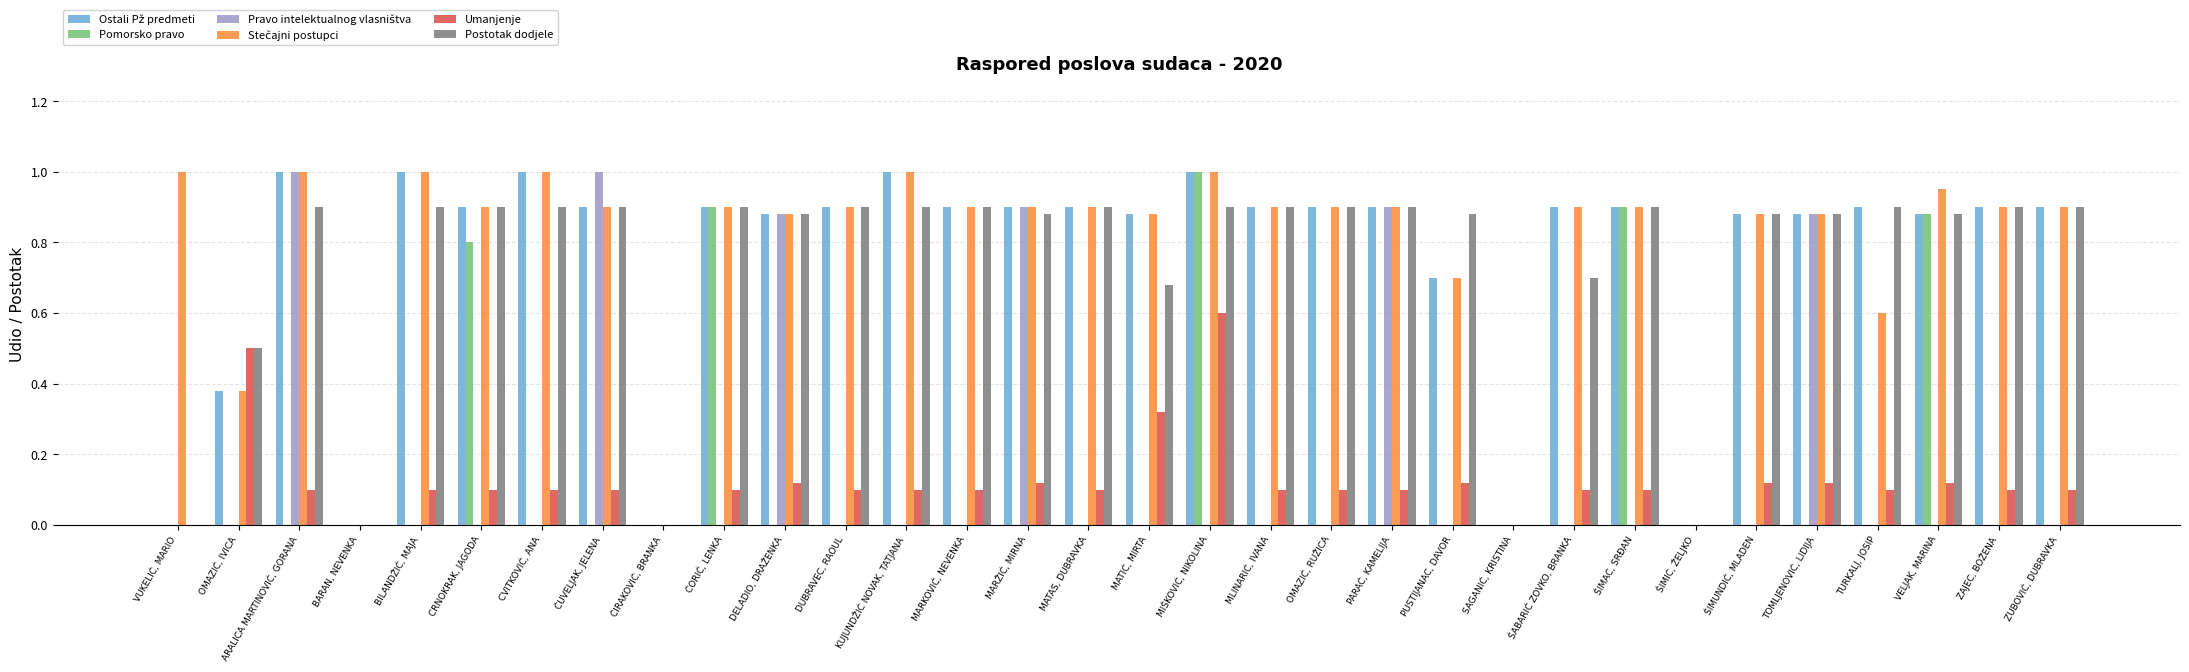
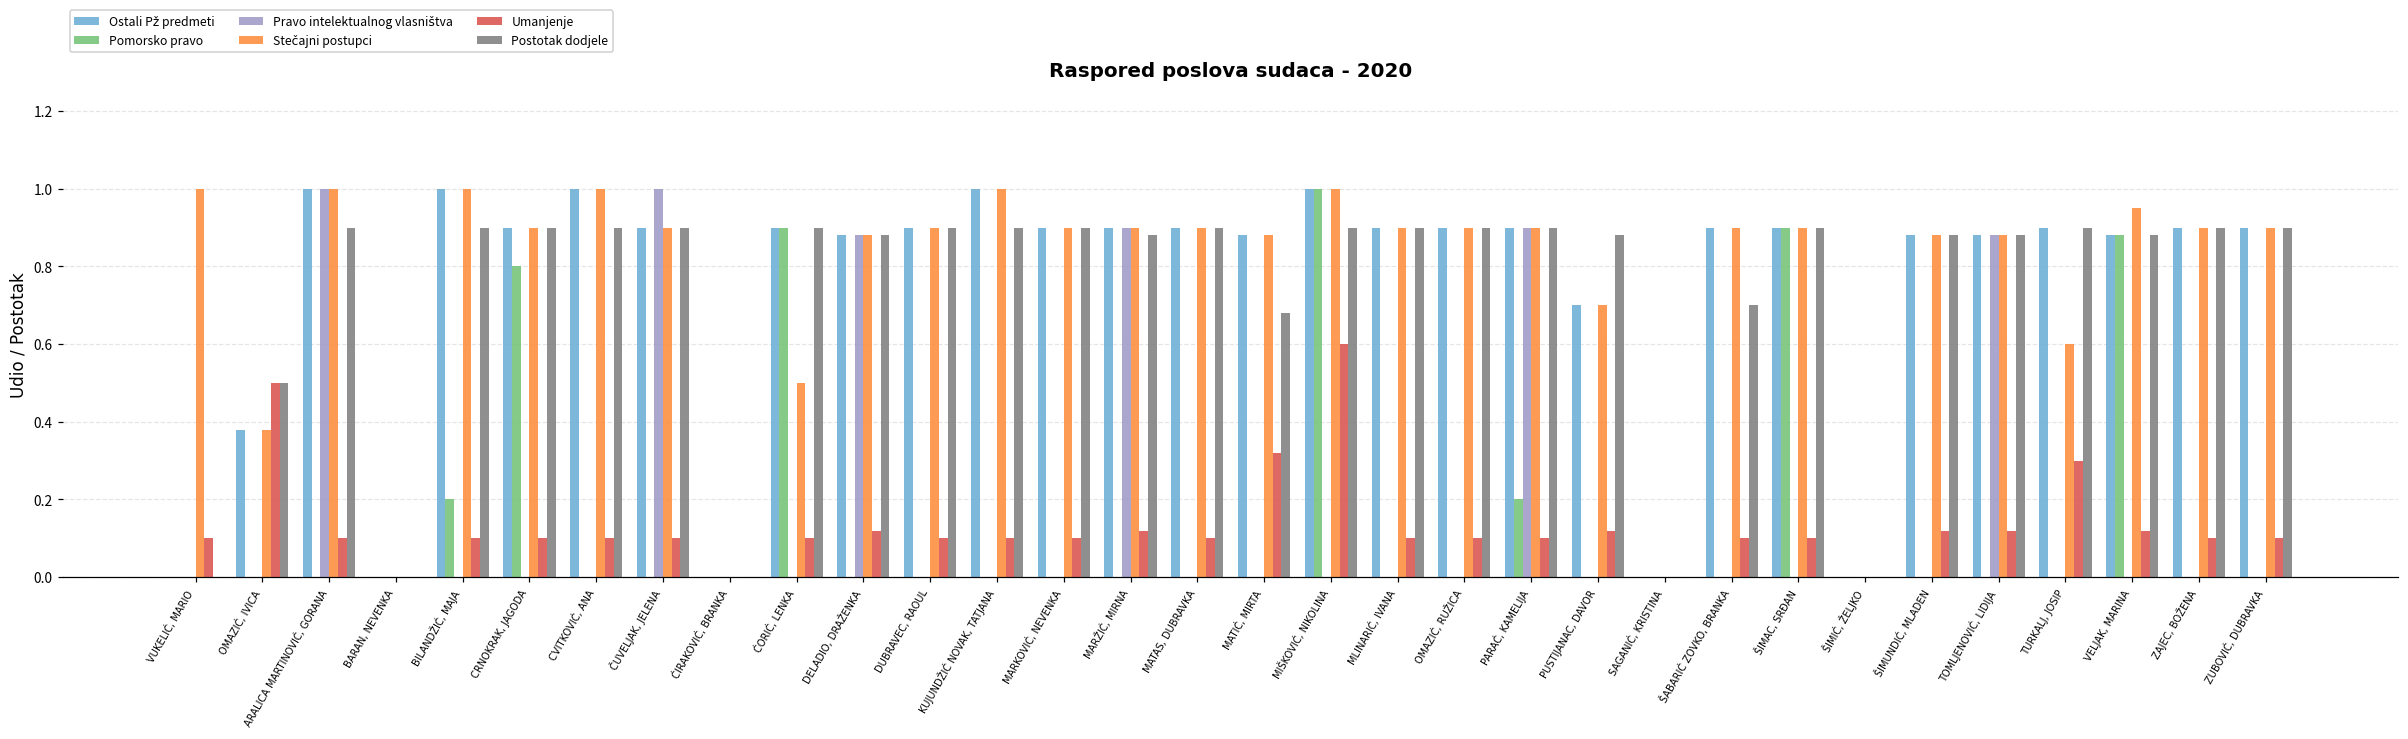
  {
    "Pomorsko pravo": {
      "VUKELIĆ, MARIO": 0.0,
      "OMAZIĆ, IVICA": 0.0,
      "ARALICA MARTINOVIĆ, GORANA": 0.0,
      "BARAN, NEVENKA": 0.0,
-     "BILANDŽIĆ, MAJA": 0.0,
+     "BILANDŽIĆ, MAJA": 0.2,
      "CRNOKRAK, JAGODA": 0.8,
      "CVITKOVIĆ, ANA": 0.0,
      "ČUVELJAK, JELENA": 0.0,
      "ĆIRAKOVIĆ, BRANKA": 0.0,
      "ĆORIĆ, LENKA": 0.9,
      "DELADIO, DRAŽENKA": 0.0,
      "DUBRAVEC, RAOUL": 0.0,
      "KUJUNDŽIĆ NOVAK, TATJANA": 0.0,
      "MARKOVIĆ, NEVENKA": 0.0,
      "MARŽIĆ, MIRNA": 0.0,
      "MATAS, DUBRAVKA": 0.0,
      "MATIĆ, MIRTA": 0.0,
      "MIŠKOVIĆ, NIKOLINA": 1.0,
      "MLINARIĆ, IVANA": 0.0,
      "OMAZIĆ, RUŽICA": 0.0,
-     "PARAĆ, KAMELIJA": 0.0,
+     "PARAĆ, KAMELIJA": 0.2,
      "PUSTIJANAC, DAVOR": 0.0,
      "SAGANIĆ, KRISTINA": 0.0,
      "ŠABARIĆ ZOVKO, BRANKA": 0.0,
      "ŠIMAC, SRĐAN": 0.9,
      "ŠIMIĆ, ŽELJKO": 0.0,
      "ŠIMUNDIĆ, MLADEN": 0.0,
      "TOMLJENOVIĆ, LIDIJA": 0.0,
      "TURKALJ, JOSIP": 0.0,
      "VELJAK, MARINA": 0.88,
      "ZAJEC, BOŽENA": 0.0,
      "ZUBOVIĆ, DUBRAVKA": 0.0
    },
    "Stečajni postupci": {
      "VUKELIĆ, MARIO": 1.0,
      "OMAZIĆ, IVICA": 0.38,
      "ARALICA MARTINOVIĆ, GORANA": 1.0,
      "BARAN, NEVENKA": 0.0,
      "BILANDŽIĆ, MAJA": 1.0,
      "CRNOKRAK, JAGODA": 0.9,
      "CVITKOVIĆ, ANA": 1.0,
      "ČUVELJAK, JELENA": 0.9,
      "ĆIRAKOVIĆ, BRANKA": 0.0,
-     "ĆORIĆ, LENKA": 0.9,
+     "ĆORIĆ, LENKA": 0.5,
      "DELADIO, DRAŽENKA": 0.88,
      "DUBRAVEC, RAOUL": 0.9,
      "KUJUNDŽIĆ NOVAK, TATJANA": 1.0,
      "MARKOVIĆ, NEVENKA": 0.9,
      "MARŽIĆ, MIRNA": 0.9,
      "MATAS, DUBRAVKA": 0.9,
      "MATIĆ, MIRTA": 0.88,
      "MIŠKOVIĆ, NIKOLINA": 1.0,
      "MLINARIĆ, IVANA": 0.9,
      "OMAZIĆ, RUŽICA": 0.9,
      "PARAĆ, KAMELIJA": 0.9,
      "PUSTIJANAC, DAVOR": 0.7,
      "SAGANIĆ, KRISTINA": 0.0,
      "ŠABARIĆ ZOVKO, BRANKA": 0.9,
      "ŠIMAC, SRĐAN": 0.9,
      "ŠIMIĆ, ŽELJKO": 0.0,
      "ŠIMUNDIĆ, MLADEN": 0.88,
      "TOMLJENOVIĆ, LIDIJA": 0.88,
      "TURKALJ, JOSIP": 0.6,
      "VELJAK, MARINA": 0.95,
      "ZAJEC, BOŽENA": 0.9,
      "ZUBOVIĆ, DUBRAVKA": 0.9
    },
    "Umanjenje": {
-     "VUKELIĆ, MARIO": 0.0,
+     "VUKELIĆ, MARIO": 0.1,
      "OMAZIĆ, IVICA": 0.5,
      "ARALICA MARTINOVIĆ, GORANA": 0.1,
      "BARAN, NEVENKA": 0.0,
      "BILANDŽIĆ, MAJA": 0.1,
      "CRNOKRAK, JAGODA": 0.1,
      "CVITKOVIĆ, ANA": 0.1,
      "ČUVELJAK, JELENA": 0.1,
      "ĆIRAKOVIĆ, BRANKA": 0.0,
      "ĆORIĆ, LENKA": 0.1,
      "DELADIO, DRAŽENKA": 0.12,
      "DUBRAVEC, RAOUL": 0.1,
      "KUJUNDŽIĆ NOVAK, TATJANA": 0.1,
      "MARKOVIĆ, NEVENKA": 0.1,
      "MARŽIĆ, MIRNA": 0.12,
      "MATAS, DUBRAVKA": 0.1,
      "MATIĆ, MIRTA": 0.32,
      "MIŠKOVIĆ, NIKOLINA": 0.6,
      "MLINARIĆ, IVANA": 0.1,
      "OMAZIĆ, RUŽICA": 0.1,
      "PARAĆ, KAMELIJA": 0.1,
      "PUSTIJANAC, DAVOR": 0.12,
      "SAGANIĆ, KRISTINA": 0.0,
      "ŠABARIĆ ZOVKO, BRANKA": 0.1,
      "ŠIMAC, SRĐAN": 0.1,
      "ŠIMIĆ, ŽELJKO": 0.0,
      "ŠIMUNDIĆ, MLADEN": 0.12,
      "TOMLJENOVIĆ, LIDIJA": 0.12,
-     "TURKALJ, JOSIP": 0.1,
+     "TURKALJ, JOSIP": 0.3,
      "VELJAK, MARINA": 0.12,
      "ZAJEC, BOŽENA": 0.1,
      "ZUBOVIĆ, DUBRAVKA": 0.1
    },
    "Postotak dodjele": {
      "VUKELIĆ, MARIO": 0.0,
      "OMAZIĆ, IVICA": 0.5,
      "ARALICA MARTINOVIĆ, GORANA": 0.9,
      "BARAN, NEVENKA": 0.0,
      "BILANDŽIĆ, MAJA": 0.9,
      "CRNOKRAK, JAGODA": 0.9,
      "CVITKOVIĆ, ANA": 0.9,
      "ČUVELJAK, JELENA": 0.9,
      "ĆIRAKOVIĆ, BRANKA": 0.0,
      "ĆORIĆ, LENKA": 0.9,
      "DELADIO, DRAŽENKA": 0.88,
      "DUBRAVEC, RAOUL": 0.9,
      "KUJUNDŽIĆ NOVAK, TATJANA": 0.9,
      "MARKOVIĆ, NEVENKA": 0.9,
      "MARŽIĆ, MIRNA": 0.88,
      "MATAS, DUBRAVKA": 0.9,
      "MATIĆ, MIRTA": 0.68,
      "MIŠKOVIĆ, NIKOLINA": 0.9,
      "MLINARIĆ, IVANA": 0.9,
      "OMAZIĆ, RUŽICA": 0.9,
      "PARAĆ, KAMELIJA": 0.9,
      "PUSTIJANAC, DAVOR": 0.88,
      "SAGANIĆ, KRISTINA": 0.0,
      "ŠABARIĆ ZOVKO, BRANKA": 0.7,
      "ŠIMAC, SRĐAN": 0.9,
      "ŠIMIĆ, ŽELJKO": 0.0,
      "ŠIMUNDIĆ, MLADEN": 0.88,
      "TOMLJENOVIĆ, LIDIJA": 0.88,
      "TURKALJ, JOSIP": 0.9,
      "VELJAK, MARINA": 0.88,
      "ZAJEC, BOŽENA": 0.9,
      "ZUBOVIĆ, DUBRAVKA": 0.9
    }
  }
